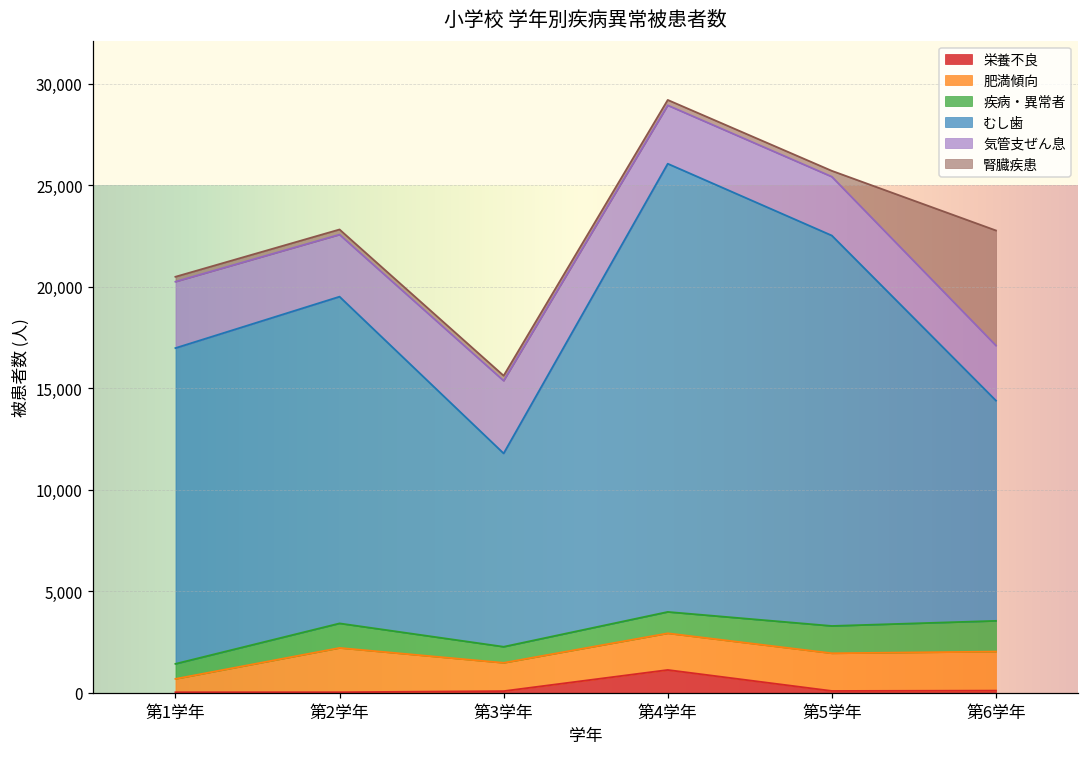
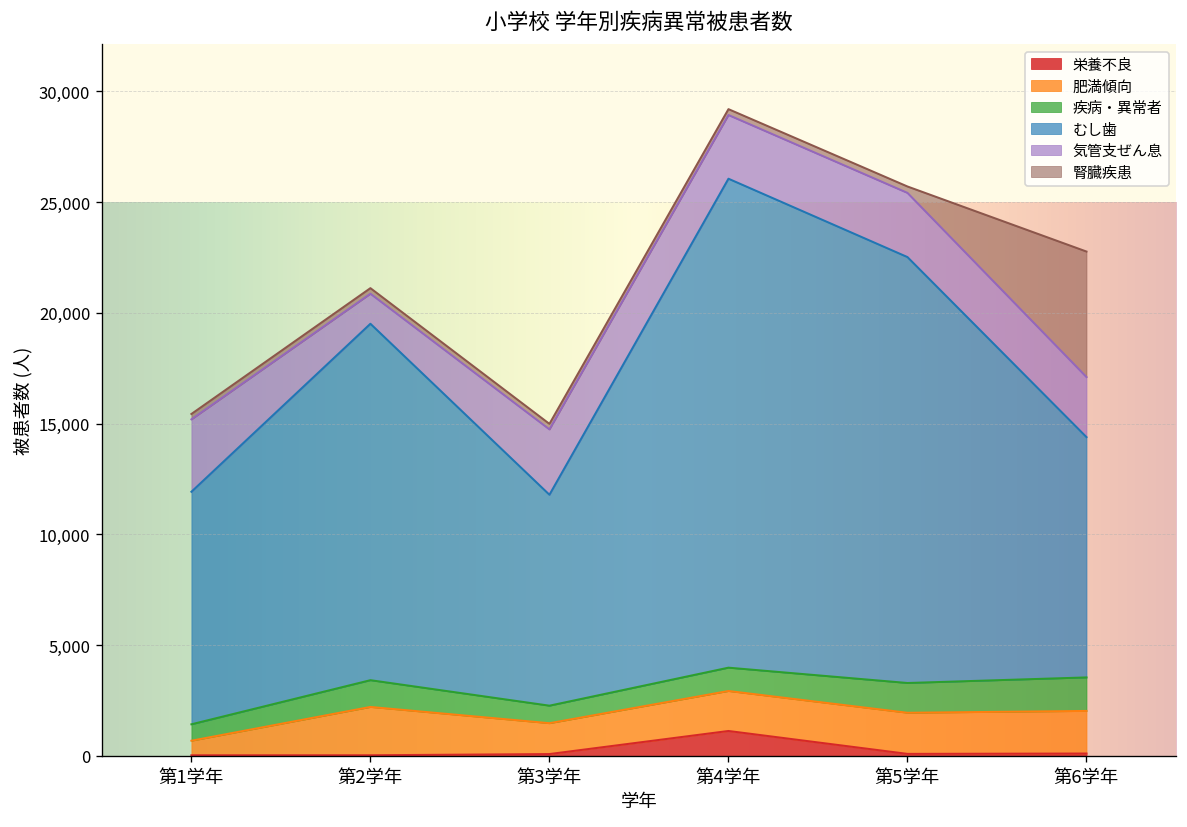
  {
    "栄養不良": {
      "第1学年": "0",
      "第2学年": "0",
      "第3学年": "100",
      "第4学年": "1,100",
      "第5学年": "100",
      "第6学年": "100"
    },
    "肥満傾向": {
      "第1学年": "700",
      "第2学年": "2,200",
      "第3学年": "1,400",
      "第4学年": "1,800",
      "第5学年": "1,900",
      "第6学年": "1,900"
    },
    "疾病・異常者": {
      "第1学年": "700",
      "第2学年": "1,200",
      "第3学年": "800",
      "第4学年": "1,100",
      "第5学年": "1,300",
      "第6学年": "1,500"
    },
    "むし歯": {
-     "第1学年": "15,600",
+     "第1学年": "10,500",
      "第2学年": "16,100",
      "第3学年": "9,500",
      "第4学年": "22,100",
      "第5学年": "19,200",
      "第6学年": "10,800"
    },
    "気管支ぜん息": {
      "第1学年": "3,300",
-     "第2学年": "3,100",
-     "第3学年": "3,600",
+     "第2学年": "1,400",
+     "第3学年": "3,000",
      "第4学年": "2,900",
      "第5学年": "2,900",
      "第6学年": "2,700"
    },
    "腎臓疾患": {
      "第1学年": "200",
      "第2学年": "300",
      "第3学年": "200",
      "第4学年": "300",
      "第5学年": "300",
      "第6学年": "5,700"
    }
  }
